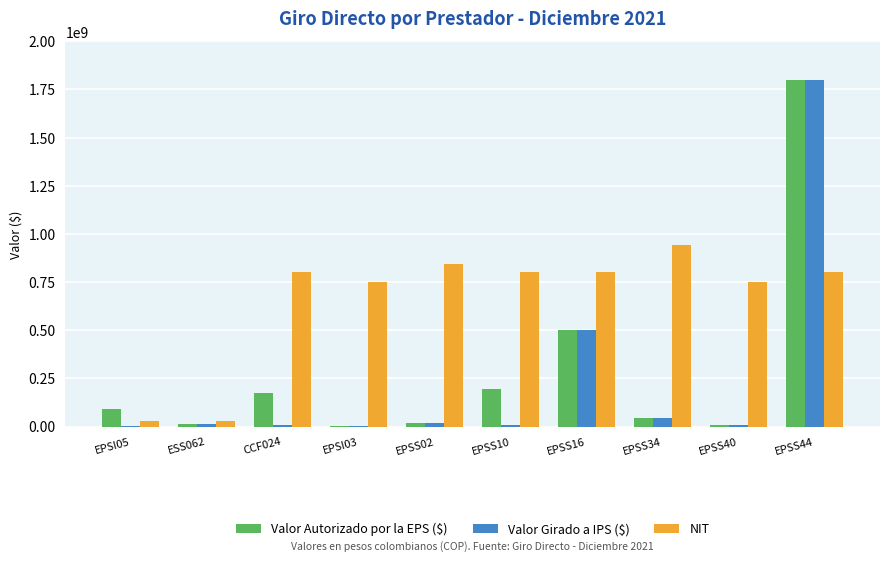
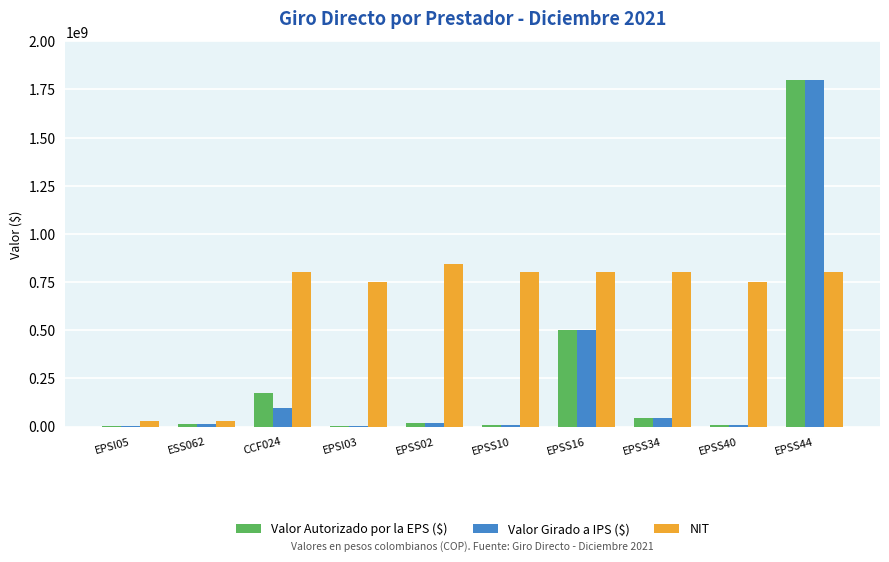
  {
    "Valor Autorizado por la EPS ($)": {
-     "EPSI05": 90000000,
+     "EPSI05": 0,
      "ESS062": 20000000,
      "CCF024": 170000000,
      "EPSS02": 20000000,
-     "EPSS10": 200000000,
+     "EPSS10": 10000000,
      "EPSS16": 500000000,
      "EPSS34": 40000000,
      "EPSS44": 1800000000
    },
    "Valor Girado a IPS ($)": {
      "ESS062": 20000000,
-     "CCF024": 10000000,
+     "CCF024": 100000000,
      "EPSS02": 20000000,
      "EPSS16": 500000000,
      "EPSS34": 40000000,
      "EPSS44": 1800000000
    },
    "NIT": {
      "EPSI05": 30000000,
      "ESS062": 30000000,
      "CCF024": 800000000,
      "EPSI03": 750000000,
      "EPSS02": 840000000,
      "EPSS10": 800000000,
      "EPSS16": 800000000,
-     "EPSS34": 940000000,
+     "EPSS34": 800000000,
      "EPSS40": 750000000,
      "EPSS44": 800000000
    }
  }
